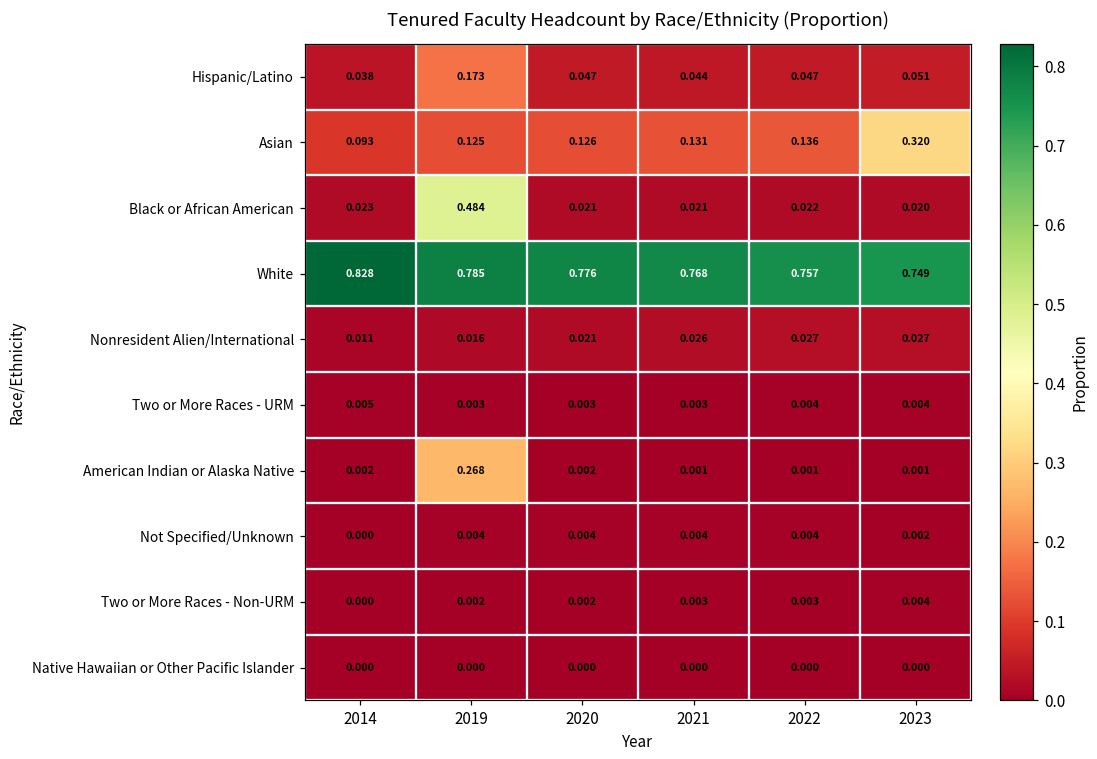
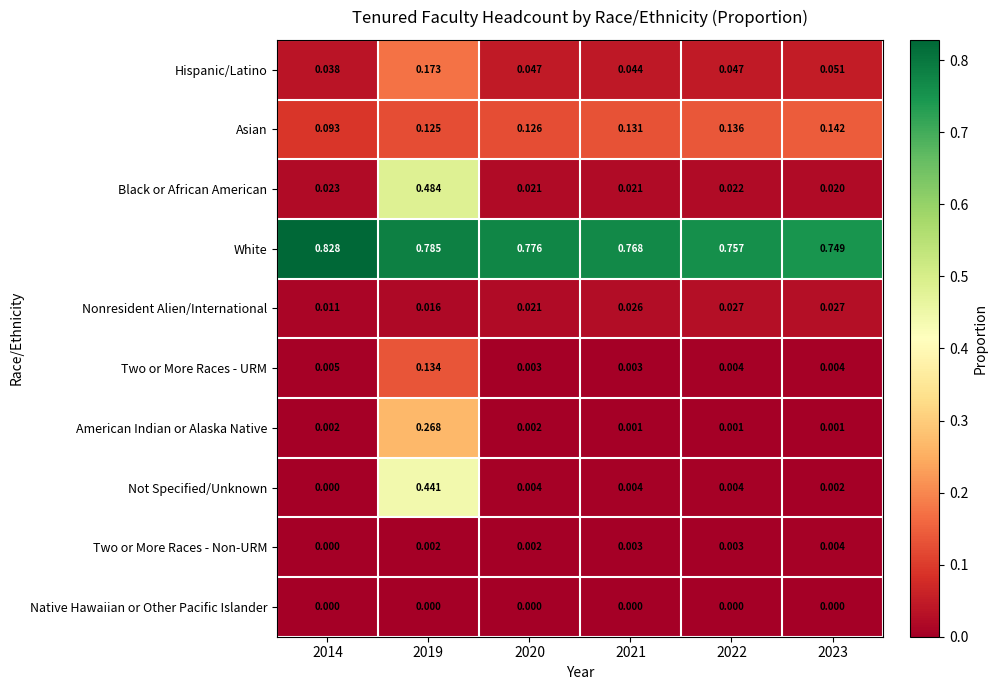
  {
    "Hispanic/Latino": {
      "2014": 0.038,
      "2019": 0.173,
      "2020": 0.047,
      "2021": 0.044,
      "2022": 0.047,
      "2023": 0.051
    },
    "Asian": {
      "2014": 0.093,
      "2019": 0.125,
      "2020": 0.126,
      "2021": 0.131,
      "2022": 0.136,
-     "2023": 0.320
+     "2023": 0.142
    },
    "Black or African American": {
      "2014": 0.023,
      "2019": 0.484,
      "2020": 0.021,
      "2021": 0.021,
      "2022": 0.022,
      "2023": 0.020
    },
    "White": {
      "2014": 0.828,
      "2019": 0.785,
      "2020": 0.776,
      "2021": 0.768,
      "2022": 0.757,
      "2023": 0.749
    },
    "Nonresident Alien/International": {
      "2014": 0.011,
      "2019": 0.016,
      "2020": 0.021,
      "2021": 0.026,
      "2022": 0.027,
      "2023": 0.027
    },
    "Two or More Races - URM": {
      "2014": 0.005,
-     "2019": 0.003,
+     "2019": 0.134,
      "2020": 0.003,
      "2021": 0.003,
      "2022": 0.004,
      "2023": 0.004
    },
    "American Indian or Alaska Native": {
      "2014": 0.002,
      "2019": 0.268,
      "2020": 0.002,
      "2021": 0.001,
      "2022": 0.001,
      "2023": 0.001
    },
    "Not Specified/Unknown": {
      "2014": 0.000,
-     "2019": 0.004,
+     "2019": 0.441,
      "2020": 0.004,
      "2021": 0.004,
      "2022": 0.004,
      "2023": 0.002
    },
    "Two or More Races - Non-URM": {
      "2014": 0.000,
      "2019": 0.002,
      "2020": 0.002,
      "2021": 0.003,
      "2022": 0.003,
      "2023": 0.004
    },
    "Native Hawaiian or Other Pacific Islander": {
      "2014": 0.000,
      "2019": 0.000,
      "2020": 0.000,
      "2021": 0.000,
      "2022": 0.000,
      "2023": 0.000
    }
  }
